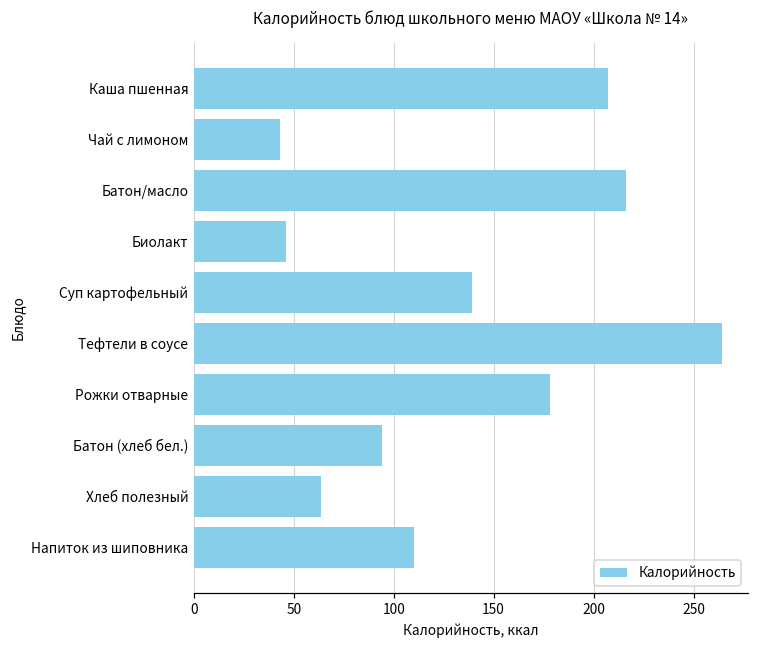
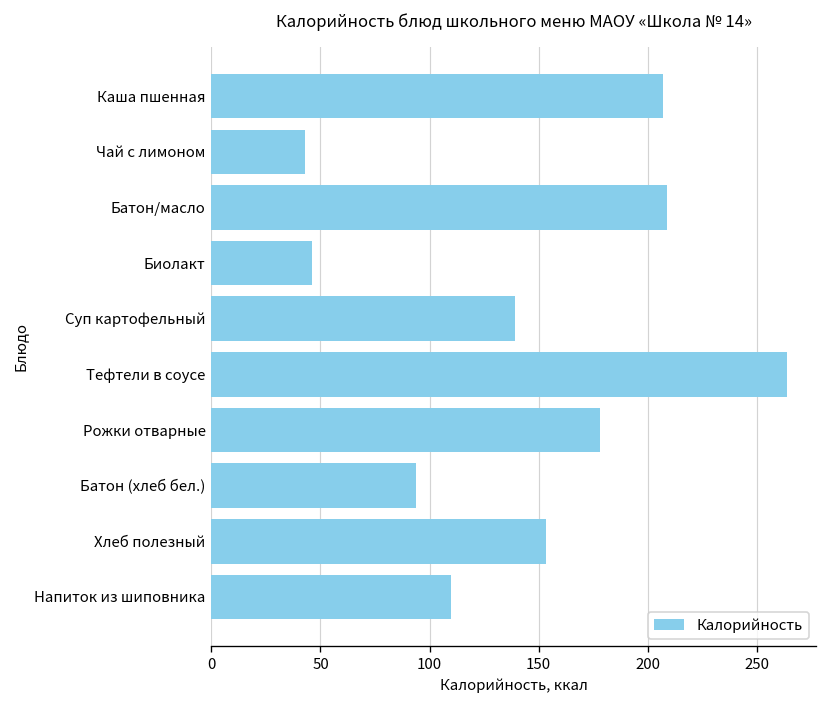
  {
    "Каша пшенная": 207,
    "Чай с лимоном": 43,
-   "Батон/масло": 216,
+   "Батон/масло": 209,
    "Биолакт": 46,
    "Суп картофельный": 139,
    "Тефтели в соусе": 264,
    "Рожки отварные": 178,
    "Батон (хлеб бел.)": 94,
-   "Хлеб полезный": 64,
+   "Хлеб полезный": 153,
    "Напиток из шиповника": 110
  }
